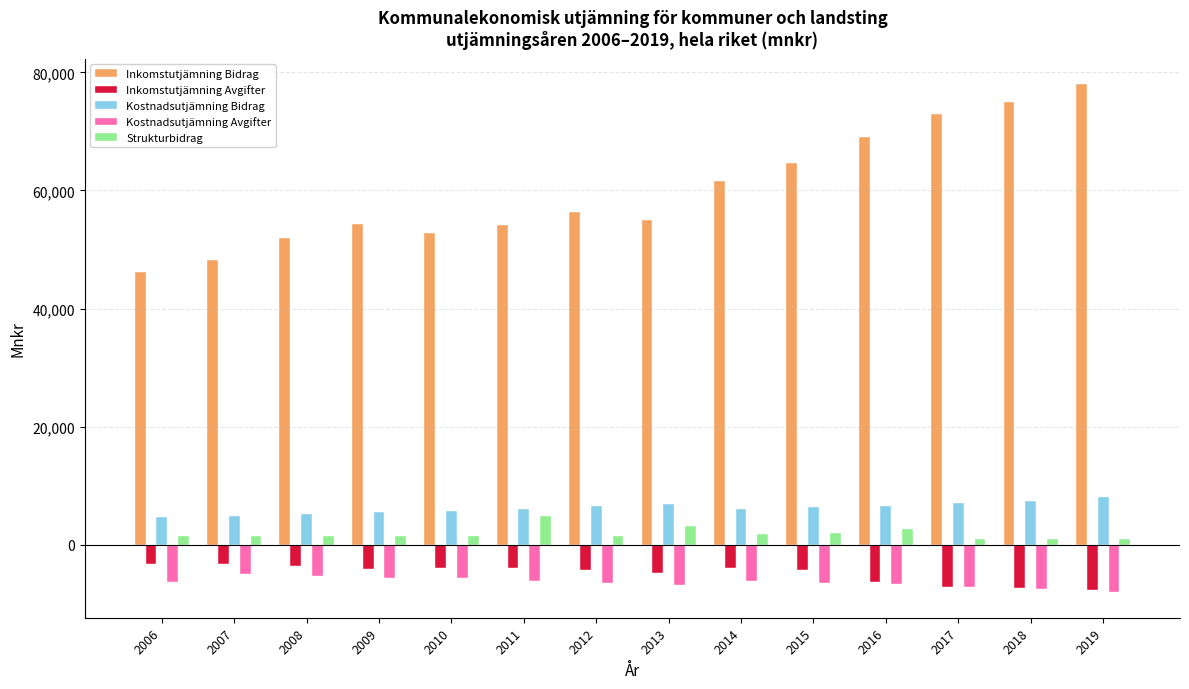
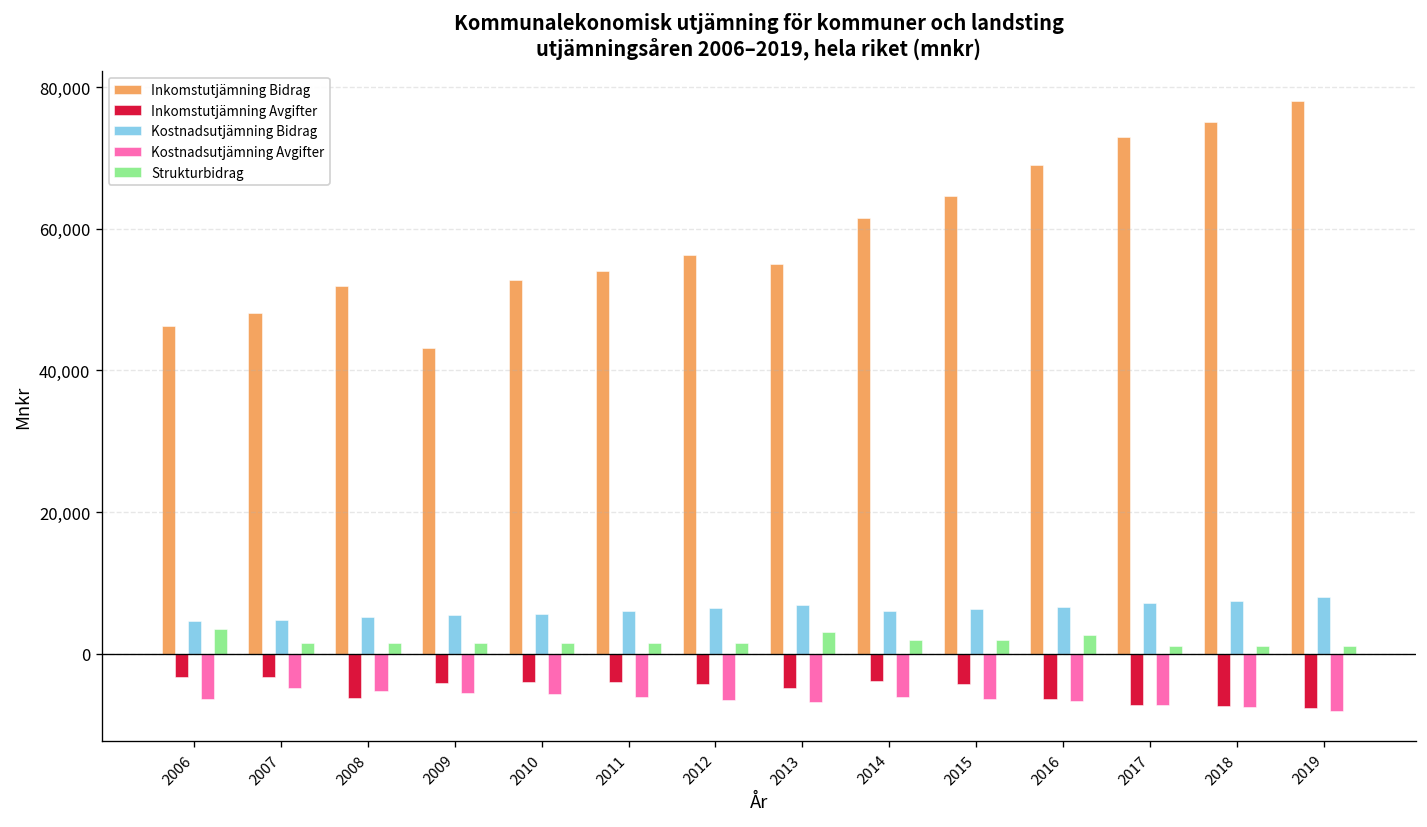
  {
    "Inkomstutjämning Bidrag": {
      "2006": "46,000",
      "2007": "48,000",
      "2008": "52,000",
-     "2009": "54,000",
+     "2009": "43,000",
      "2010": "53,000",
      "2011": "54,000",
      "2012": "56,000",
      "2013": "55,000",
      "2014": "62,000",
      "2015": "65,000",
      "2016": "69,000",
      "2017": "73,000",
      "2018": "75,000",
      "2019": "78,000"
    },
    "Inkomstutjämning Avgifter": {
      "2006": "-3,000",
      "2007": "-3,000",
-     "2008": "-4,000",
+     "2008": "-6,000",
      "2009": "-4,000",
      "2010": "-4,000",
      "2011": "-4,000",
      "2012": "-4,000",
      "2013": "-5,000",
      "2014": "-4,000",
      "2015": "-4,000",
      "2016": "-6,000",
      "2017": "-7,000",
      "2018": "-7,000",
      "2019": "-8,000"
    },
    "Kostnadsutjämning Bidrag": {
      "2006": "5,000",
      "2007": "5,000",
      "2008": "5,000",
      "2009": "6,000",
      "2010": "6,000",
      "2011": "6,000",
      "2012": "6,000",
      "2013": "7,000",
      "2014": "6,000",
      "2015": "6,000",
      "2016": "7,000",
      "2017": "7,000",
      "2018": "7,000",
      "2019": "8,000"
    },
    "Kostnadsutjämning Avgifter": {
      "2006": "-6,000",
      "2007": "-5,000",
      "2008": "-5,000",
      "2009": "-6,000",
      "2010": "-6,000",
      "2011": "-6,000",
      "2012": "-6,000",
      "2013": "-7,000",
      "2014": "-6,000",
      "2015": "-6,000",
      "2016": "-7,000",
      "2017": "-7,000",
      "2018": "-7,000",
      "2019": "-8,000"
    },
    "Strukturbidrag": {
-     "2006": "2,000",
+     "2006": "4,000",
      "2007": "2,000",
      "2008": "2,000",
      "2009": "2,000",
      "2010": "2,000",
-     "2011": "5,000",
+     "2011": "2,000",
      "2012": "2,000",
      "2013": "3,000",
      "2014": "2,000",
      "2015": "2,000",
      "2016": "3,000",
      "2017": "1,000",
      "2018": "1,000",
      "2019": "1,000"
    }
  }
